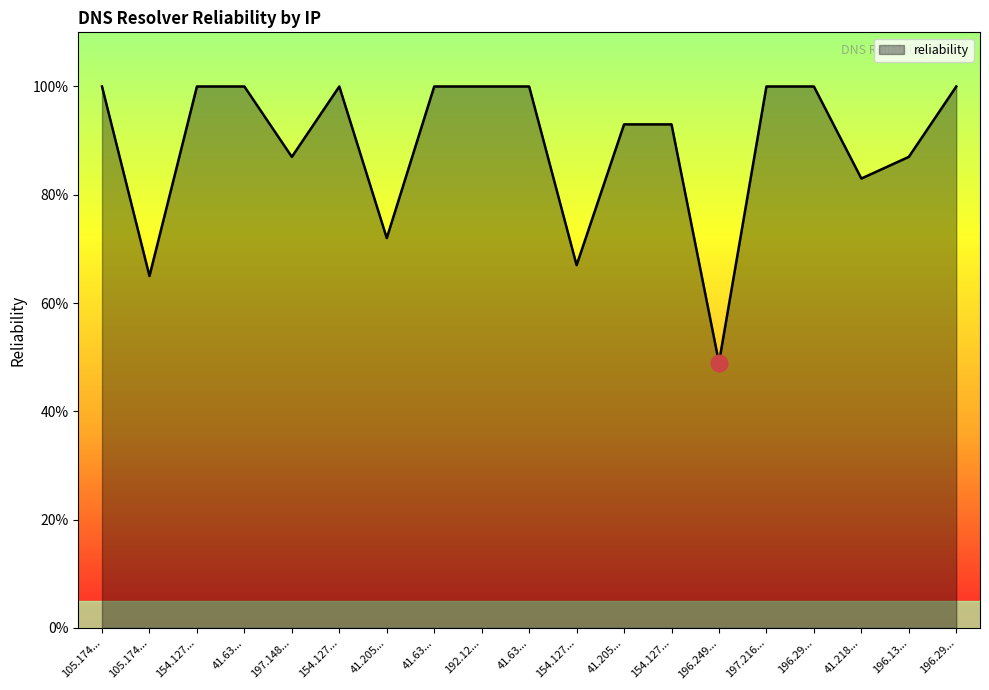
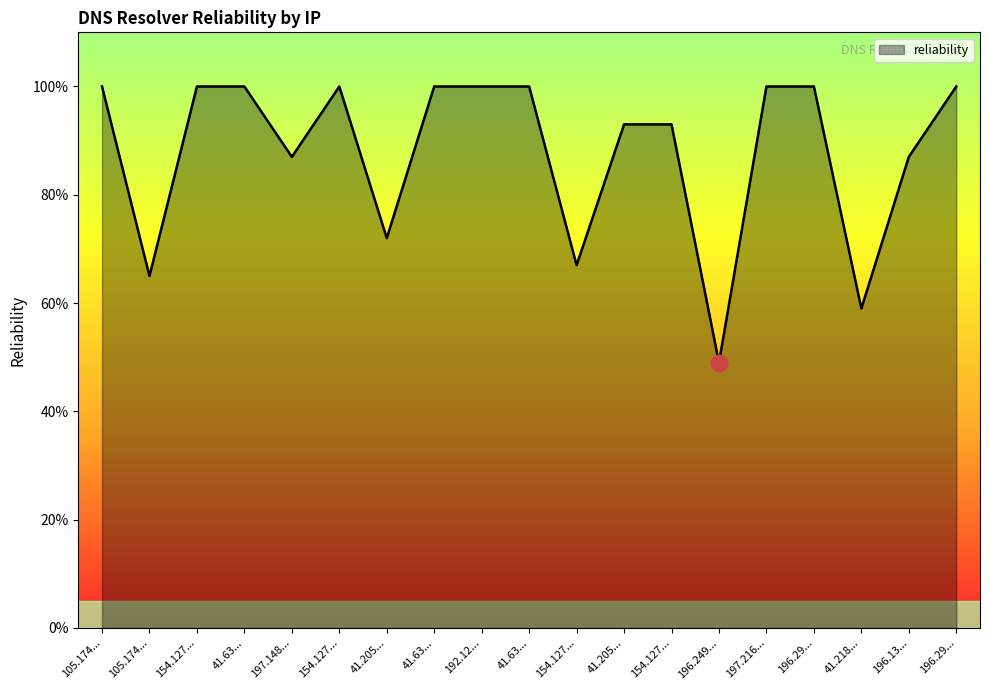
  {
    "reliability": {
      "197.148...": "87%",
      "192.12...": "100%",
      "197.216...": "100%",
-     "41.218...": "83%",
+     "41.218...": "59%",
      "196.13...": "87%"
    }
  }
